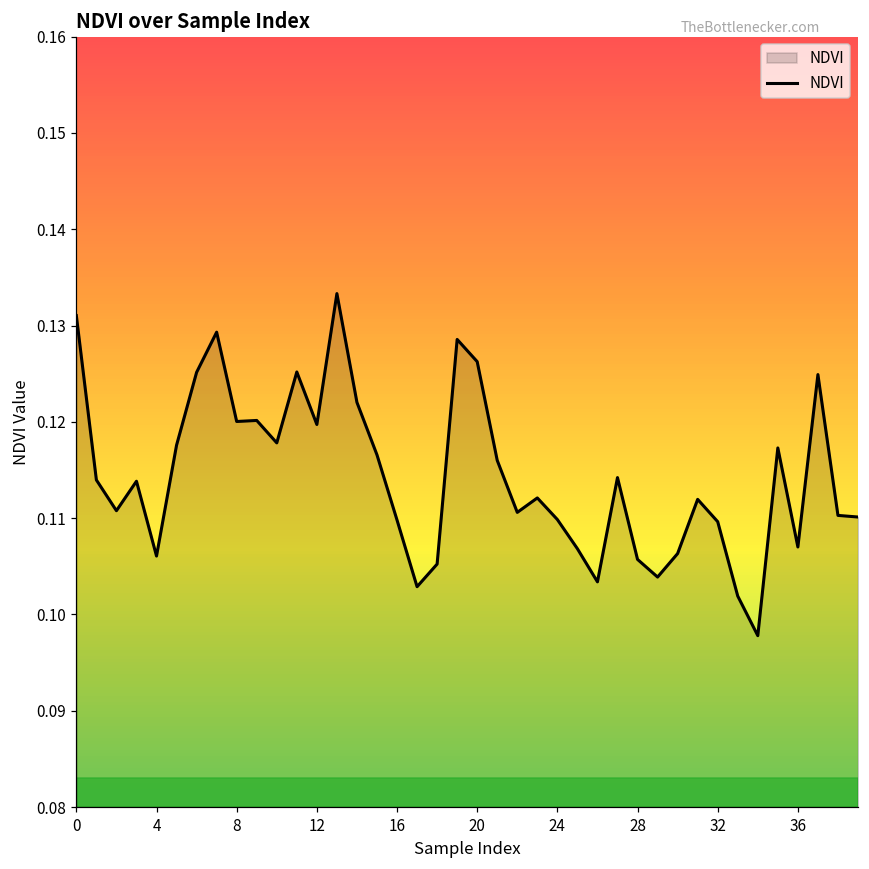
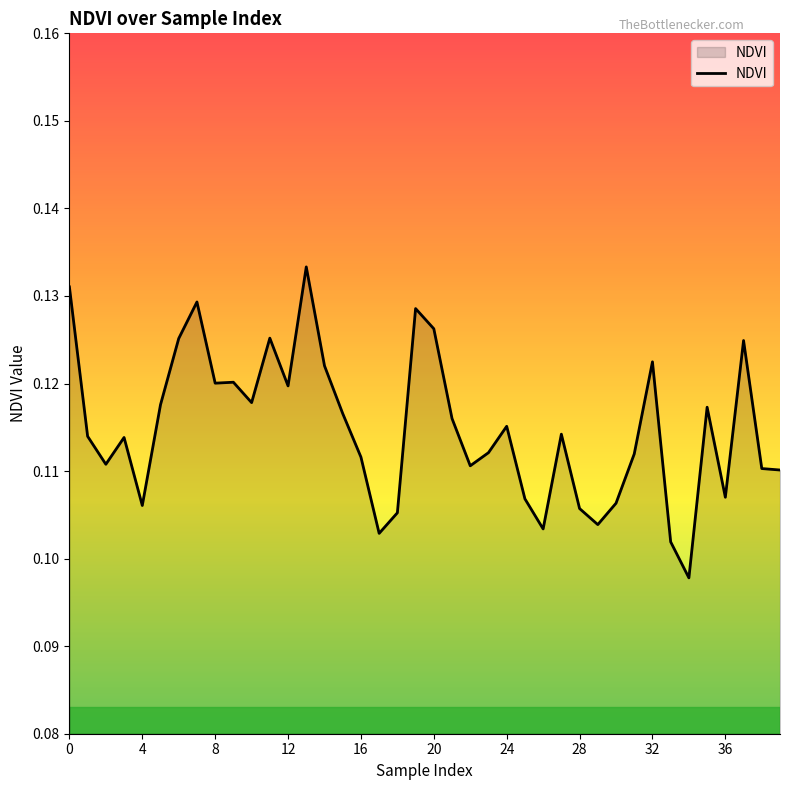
  {
    "0": 0.131,
    "4": 0.106,
    "8": 0.120,
    "12": 0.120,
-   "16": 0.110,
+   "16": 0.112,
    "20": 0.126,
-   "24": 0.110,
+   "24": 0.115,
    "28": 0.106,
-   "32": 0.110,
+   "32": 0.122,
    "36": 0.107
  }
